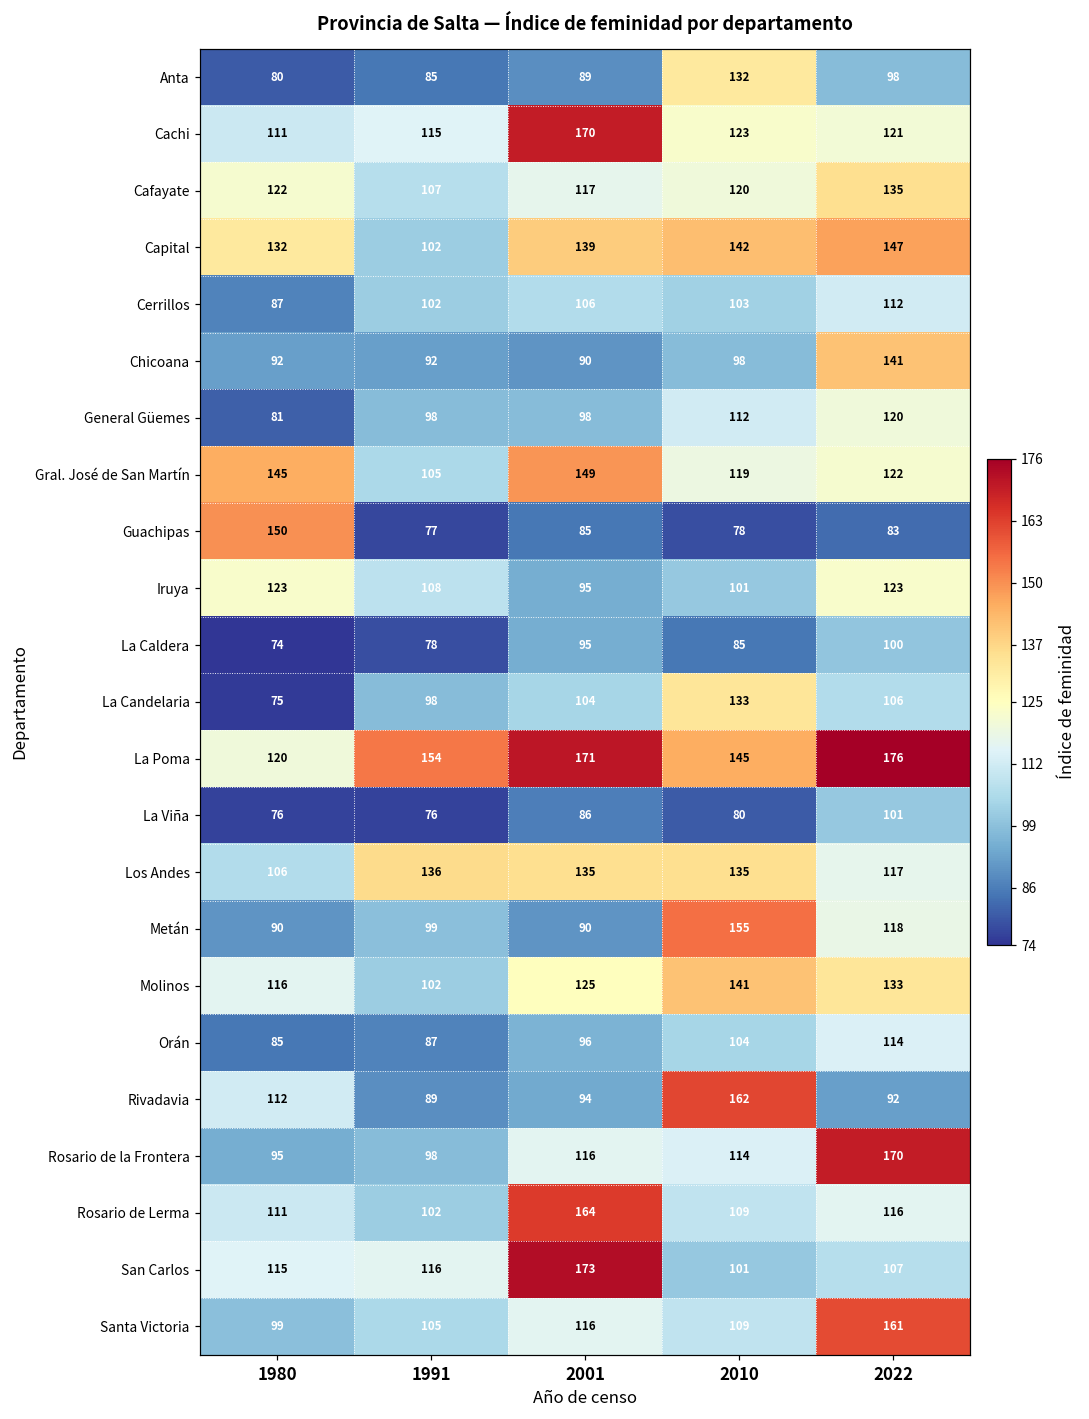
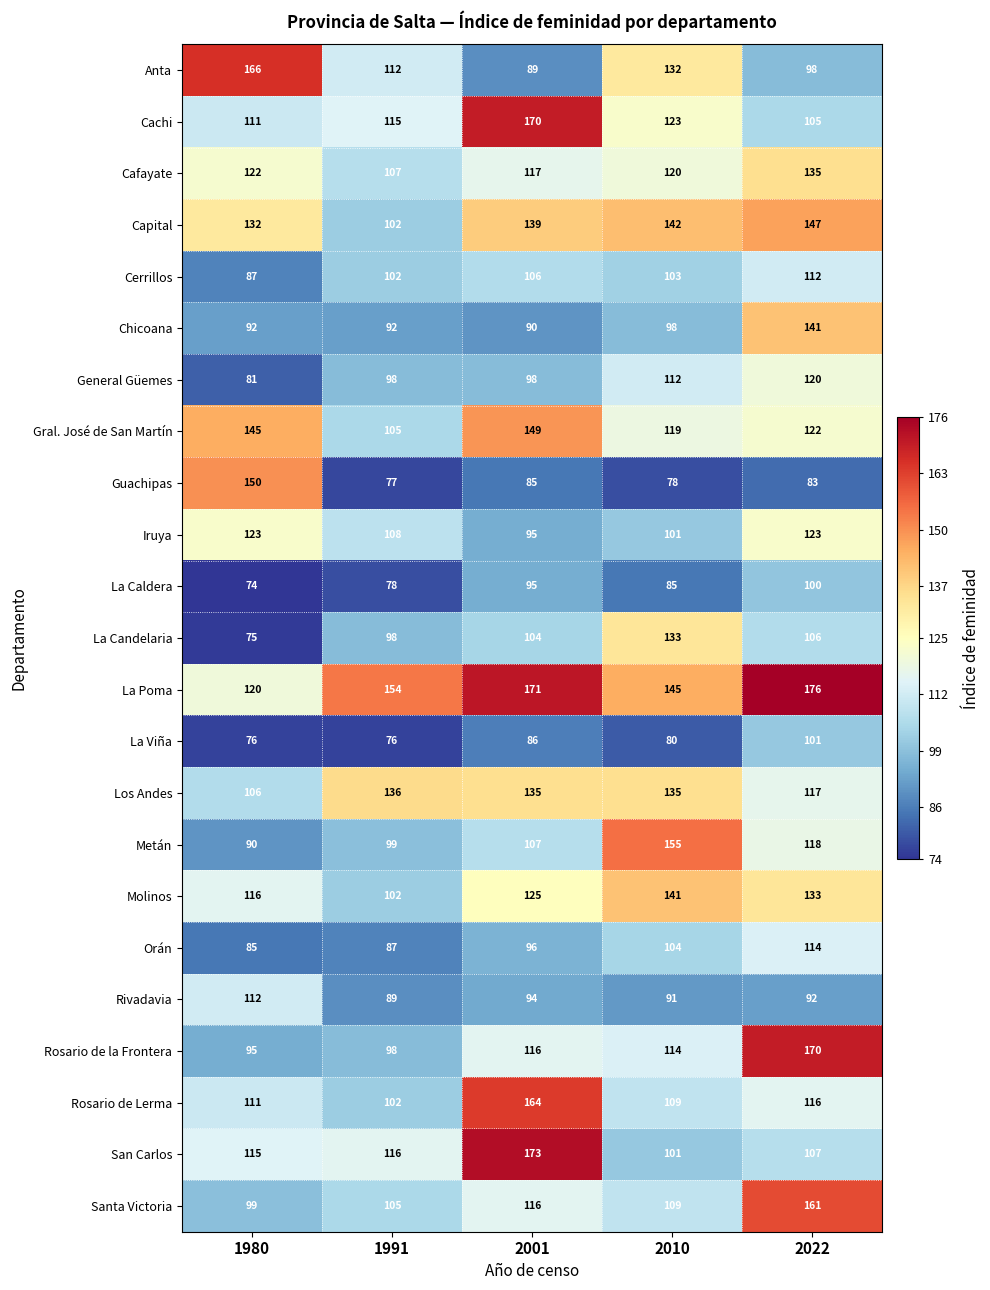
  {
    "Anta": {
-     "1980": 80,
-     "1991": 85,
+     "1980": 166,
+     "1991": 112,
      "2001": 89,
      "2010": 132,
      "2022": 98
    },
    "Cachi": {
      "1980": 111,
      "1991": 115,
      "2001": 170,
      "2010": 123,
-     "2022": 121
+     "2022": 105
    },
    "Cafayate": {
      "1980": 122,
      "1991": 107,
      "2001": 117,
      "2010": 120,
      "2022": 135
    },
    "Capital": {
      "1980": 132,
      "1991": 102,
      "2001": 139,
      "2010": 142,
      "2022": 147
    },
    "Cerrillos": {
      "1980": 87,
      "1991": 102,
      "2001": 106,
      "2010": 103,
      "2022": 112
    },
    "Chicoana": {
      "1980": 92,
      "1991": 92,
      "2001": 90,
      "2010": 98,
      "2022": 141
    },
    "General Güemes": {
      "1980": 81,
      "1991": 98,
      "2001": 98,
      "2010": 112,
      "2022": 120
    },
    "Gral. José de San Martín": {
      "1980": 145,
      "1991": 105,
      "2001": 149,
      "2010": 119,
      "2022": 122
    },
    "Guachipas": {
      "1980": 150,
      "1991": 77,
      "2001": 85,
      "2010": 78,
      "2022": 83
    },
    "Iruya": {
      "1980": 123,
      "1991": 108,
      "2001": 95,
      "2010": 101,
      "2022": 123
    },
    "La Caldera": {
      "1980": 74,
      "1991": 78,
      "2001": 95,
      "2010": 85,
      "2022": 100
    },
    "La Candelaria": {
      "1980": 75,
      "1991": 98,
      "2001": 104,
      "2010": 133,
      "2022": 106
    },
    "La Poma": {
      "1980": 120,
      "1991": 154,
      "2001": 171,
      "2010": 145,
      "2022": 176
    },
    "La Viña": {
      "1980": 76,
      "1991": 76,
      "2001": 86,
      "2010": 80,
      "2022": 101
    },
    "Los Andes": {
      "1980": 106,
      "1991": 136,
      "2001": 135,
      "2010": 135,
      "2022": 117
    },
    "Metán": {
      "1980": 90,
      "1991": 99,
-     "2001": 90,
+     "2001": 107,
      "2010": 155,
      "2022": 118
    },
    "Molinos": {
      "1980": 116,
      "1991": 102,
      "2001": 125,
      "2010": 141,
      "2022": 133
    },
    "Orán": {
      "1980": 85,
      "1991": 87,
      "2001": 96,
      "2010": 104,
      "2022": 114
    },
    "Rivadavia": {
      "1980": 112,
      "1991": 89,
      "2001": 94,
-     "2010": 162,
+     "2010": 91,
      "2022": 92
    },
    "Rosario de la Frontera": {
      "1980": 95,
      "1991": 98,
      "2001": 116,
      "2010": 114,
      "2022": 170
    },
    "Rosario de Lerma": {
      "1980": 111,
      "1991": 102,
      "2001": 164,
      "2010": 109,
      "2022": 116
    },
    "San Carlos": {
      "1980": 115,
      "1991": 116,
      "2001": 173,
      "2010": 101,
      "2022": 107
    },
    "Santa Victoria": {
      "1980": 99,
      "1991": 105,
      "2001": 116,
      "2010": 109,
      "2022": 161
    }
  }
